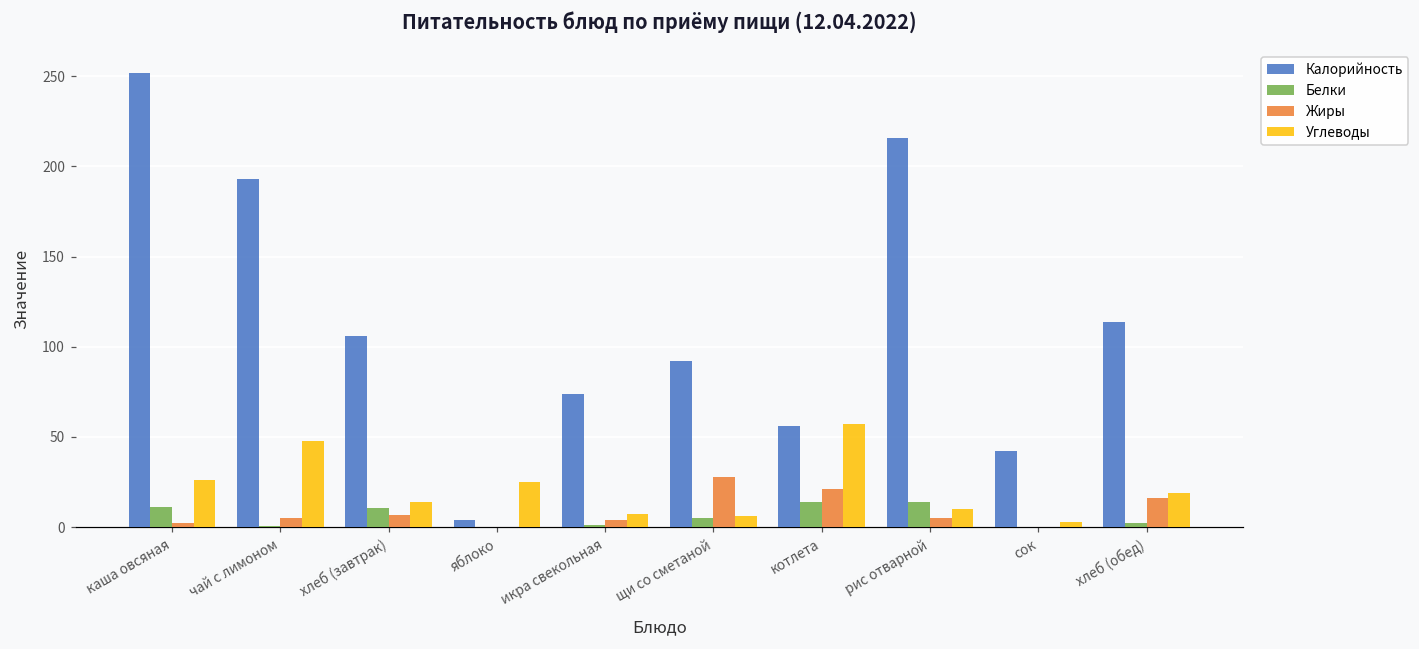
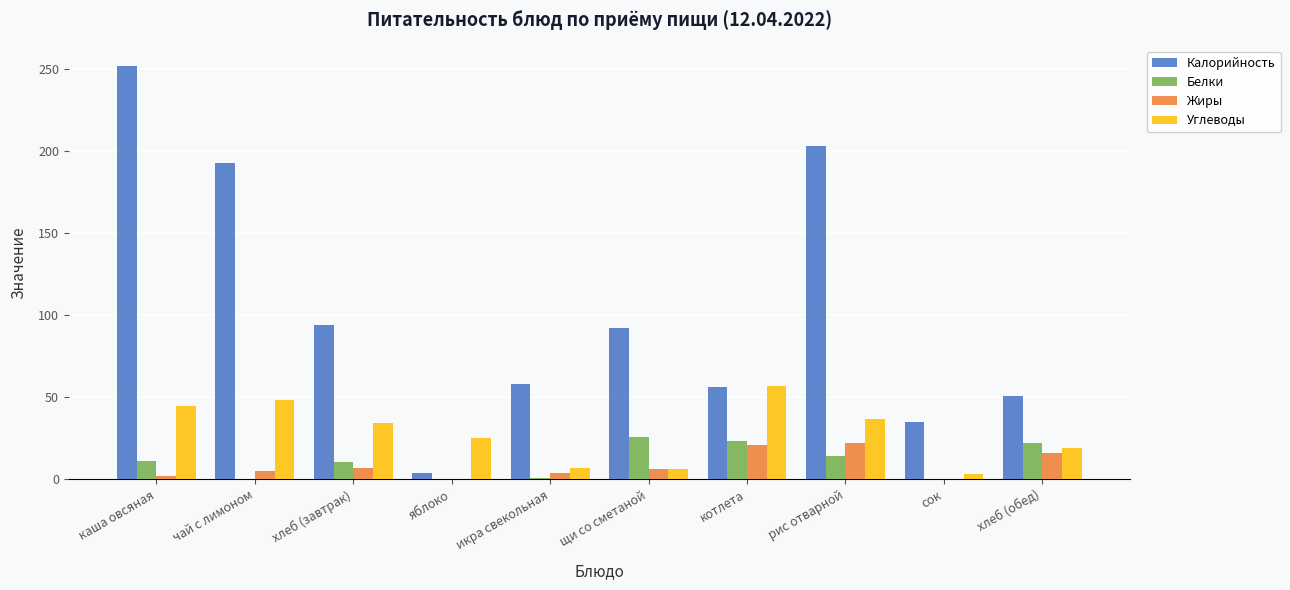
  {
    "Калорийность": {
      "каша овсяная": 252,
      "чай с лимоном": 193,
-     "хлеб (завтрак)": 106,
+     "хлеб (завтрак)": 94,
      "яблоко": 4,
-     "икра свекольная": 74,
+     "икра свекольная": 58,
      "щи со сметаной": 92,
      "котлета": 56,
-     "рис отварной": 216,
-     "сок": 42,
-     "хлеб (обед)": 114
+     "рис отварной": 203,
+     "сок": 35,
+     "хлеб (обед)": 51
    },
    "Белки": {
      "каша овсяная": 11,
      "хлеб (завтрак)": 10,
      "яблоко": 0,
-     "щи со сметаной": 5,
-     "котлета": 14,
+     "щи со сметаной": 26,
+     "котлета": 23,
      "рис отварной": 14,
      "сок": 0,
-     "хлеб (обед)": 2
+     "хлеб (обед)": 22
    },
    "Жиры": {
      "каша овсяная": 2,
      "чай с лимоном": 5,
      "хлеб (завтрак)": 7,
      "яблоко": 0,
      "икра свекольная": 4,
-     "щи со сметаной": 28,
+     "щи со сметаной": 6,
      "котлета": 21,
-     "рис отварной": 5,
+     "рис отварной": 22,
      "хлеб (обед)": 16
    },
    "Углеводы": {
-     "каша овсяная": 26,
+     "каша овсяная": 45,
      "чай с лимоном": 48,
-     "хлеб (завтрак)": 14,
+     "хлеб (завтрак)": 34,
      "яблоко": 25,
      "икра свекольная": 7,
      "щи со сметаной": 6,
      "котлета": 57,
-     "рис отварной": 10,
+     "рис отварной": 37,
      "сок": 3,
      "хлеб (обед)": 19
    }
  }
